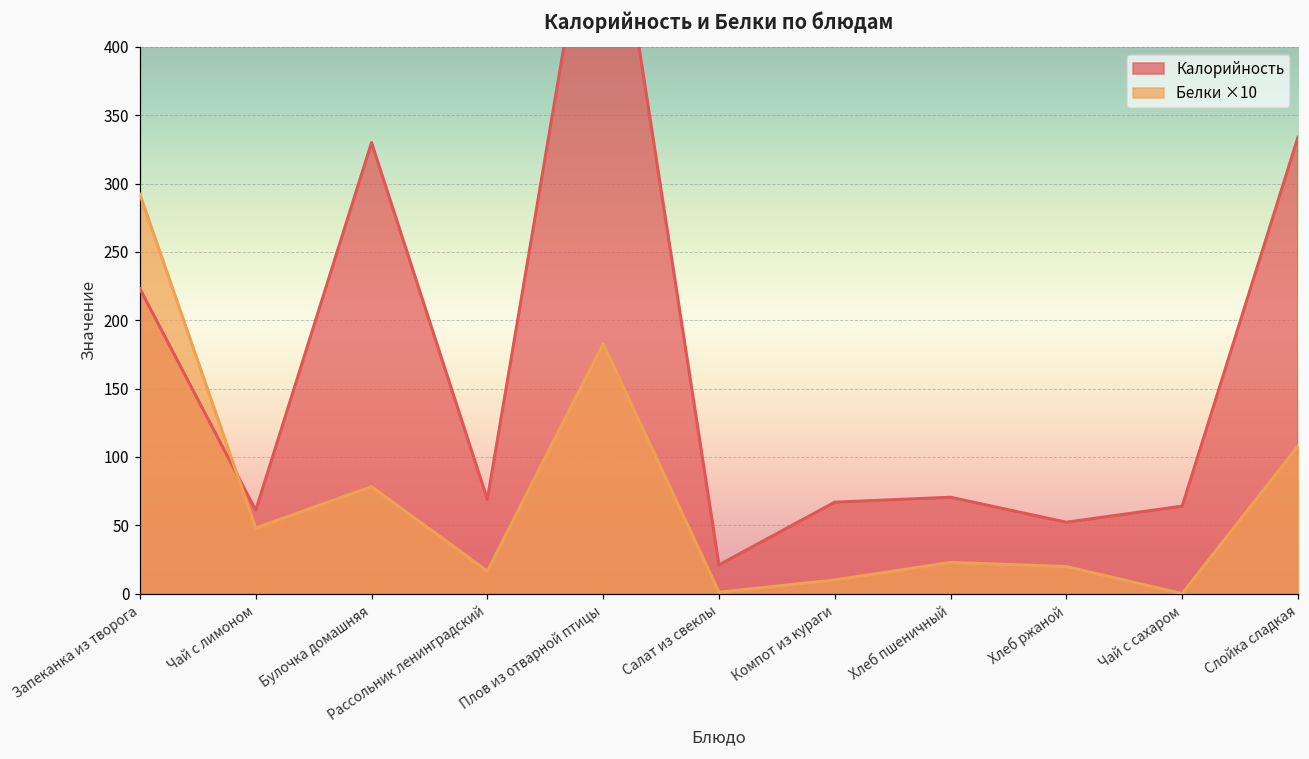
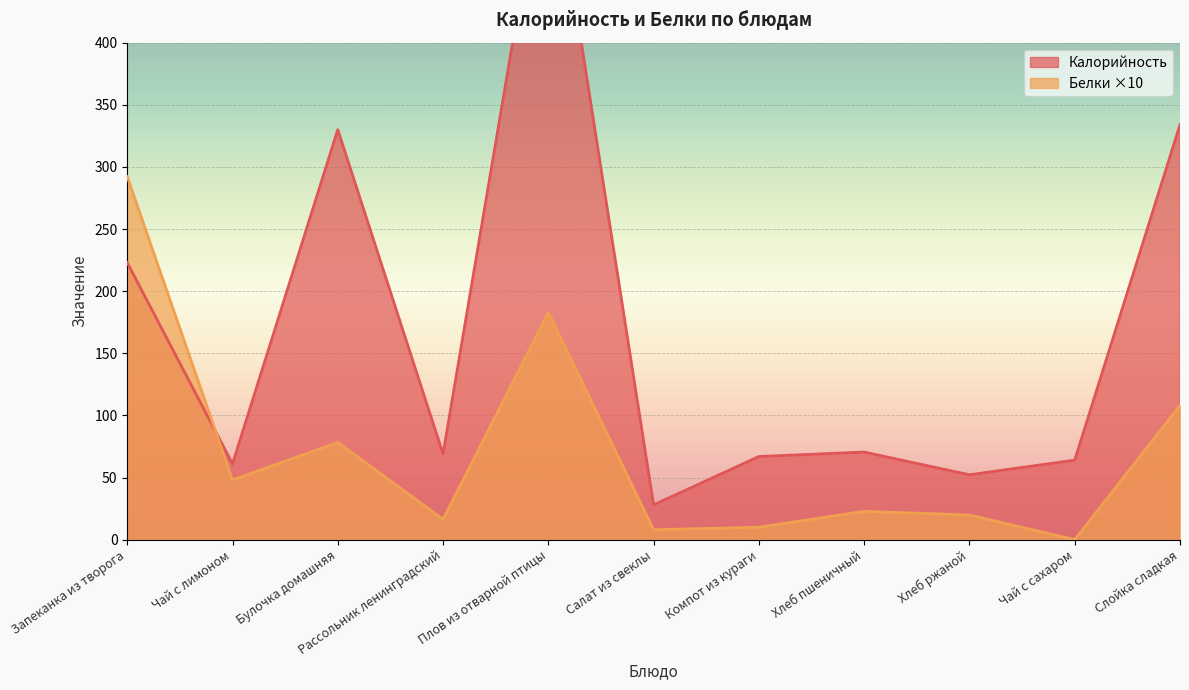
  {
    "Калорийность": {
      "Запеканка из творога": 223,
      "Чай с лимоном": 61,
      "Булочка домашняя": 330,
      "Рассольник ленинградский": 69,
-     "Салат из свеклы": 21,
+     "Салат из свеклы": 28,
      "Компот из кураги": 67,
      "Хлеб пшеничный": 71,
      "Хлеб ржаной": 52,
      "Чай с сахаром": 64,
      "Слойка сладкая": 334
    },
    "Белки ×10": {
      "Запеканка из творога": 292,
      "Чай с лимоном": 48,
      "Булочка домашняя": 78,
      "Рассольник ленинградский": 16,
      "Плов из отварной птицы": 183,
-     "Салат из свеклы": 1,
+     "Салат из свеклы": 8,
      "Компот из кураги": 10,
      "Хлеб пшеничный": 23,
      "Хлеб ржаной": 20,
      "Чай с сахаром": 0,
      "Слойка сладкая": 108
    }
  }
